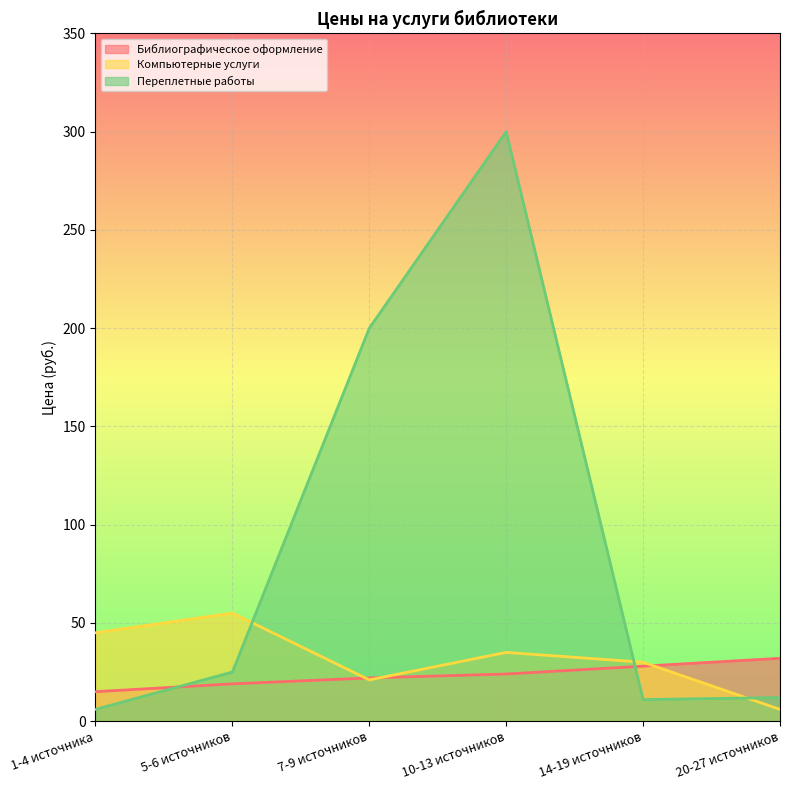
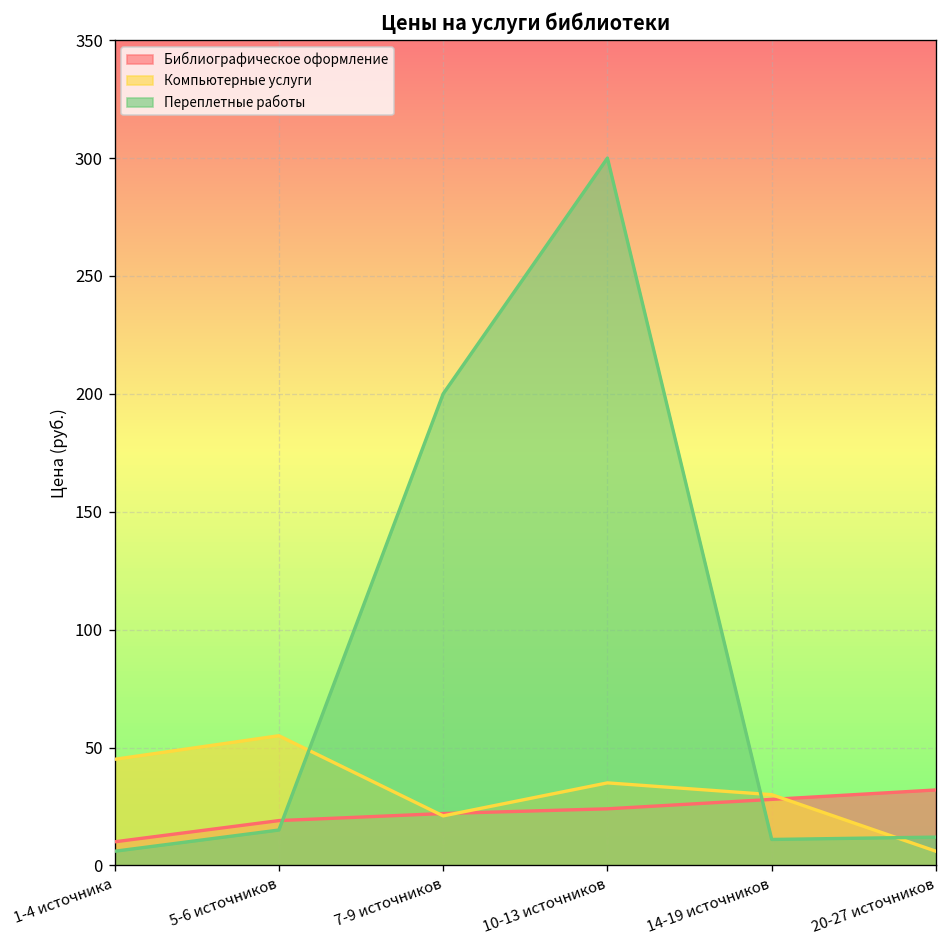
  {
    "Библиографическое оформление": {
-     "1-4 источника": 15,
+     "1-4 источника": 10,
      "5-6 источников": 19,
      "10-13 источников": 24,
      "14-19 источников": 28,
      "20-27 источников": 32
    },
    "Компьютерные услуги": {
      "1-4 источника": 45,
      "5-6 источников": 55,
      "10-13 источников": 35,
      "14-19 источников": 30,
      "20-27 источников": 6
    },
    "Переплетные работы": {
      "1-4 источника": 6,
-     "5-6 источников": 25,
+     "5-6 источников": 15,
      "7-9 источников": 200,
      "10-13 источников": 300,
      "14-19 источников": 11,
      "20-27 источников": 12
    }
  }
